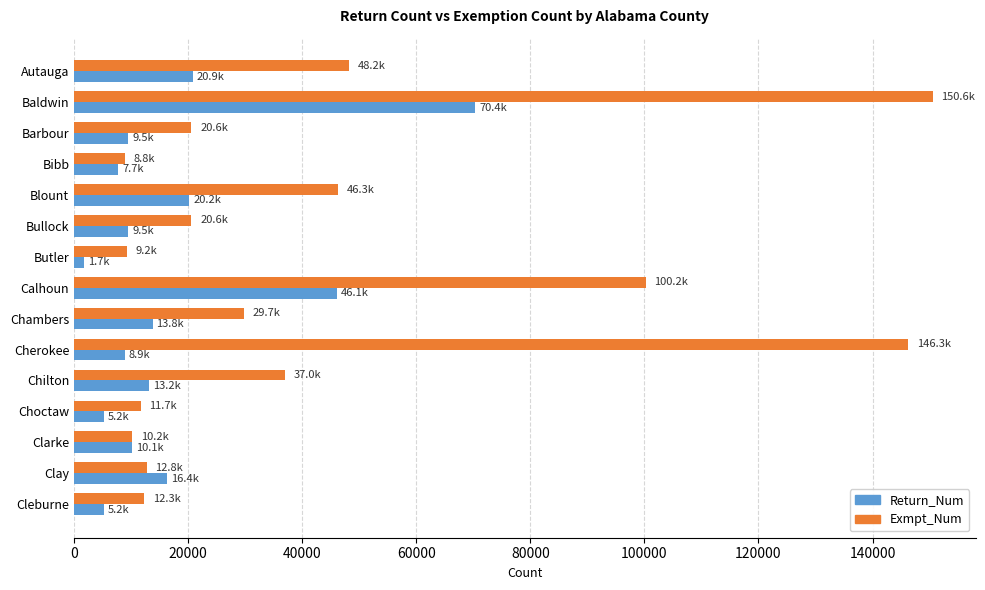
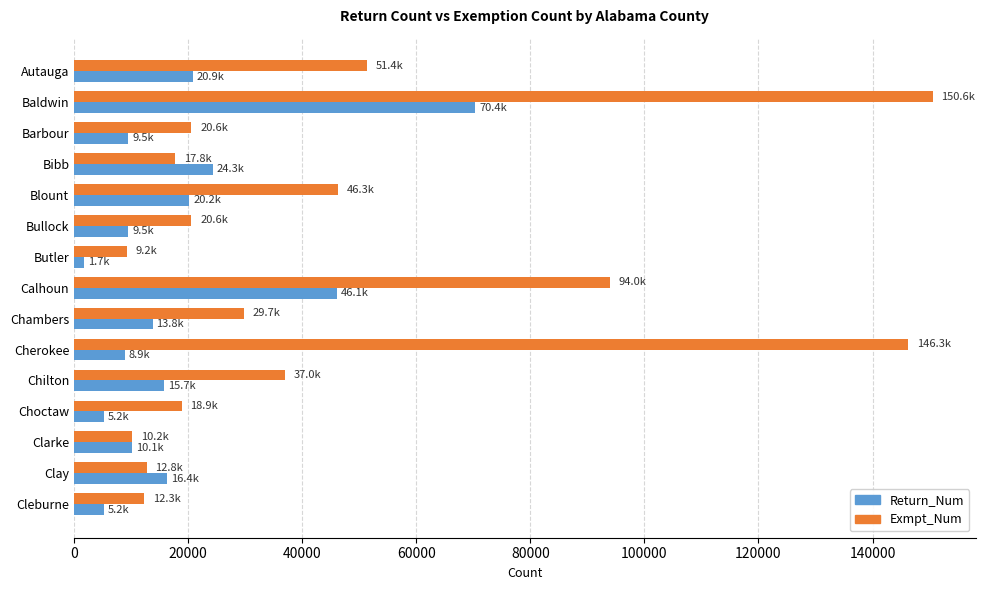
  {
    "Return_Num": {
      "Autauga": "20.9k",
      "Baldwin": "70.4k",
      "Barbour": "9.5k",
-     "Bibb": "7.7k",
+     "Bibb": "24.3k",
      "Blount": "20.2k",
      "Bullock": "9.5k",
      "Butler": "1.7k",
      "Calhoun": "46.1k",
      "Chambers": "13.8k",
      "Cherokee": "8.9k",
-     "Chilton": "13.2k",
+     "Chilton": "15.7k",
      "Choctaw": "5.2k",
      "Clarke": "10.1k",
      "Clay": "16.4k",
      "Cleburne": "5.2k"
    },
    "Exmpt_Num": {
-     "Autauga": "48.2k",
+     "Autauga": "51.4k",
      "Baldwin": "150.6k",
      "Barbour": "20.6k",
-     "Bibb": "8.8k",
+     "Bibb": "17.8k",
      "Blount": "46.3k",
      "Bullock": "20.6k",
      "Butler": "9.2k",
-     "Calhoun": "100.2k",
+     "Calhoun": "94.0k",
      "Chambers": "29.7k",
      "Cherokee": "146.3k",
      "Chilton": "37.0k",
-     "Choctaw": "11.7k",
+     "Choctaw": "18.9k",
      "Clarke": "10.2k",
      "Clay": "12.8k",
      "Cleburne": "12.3k"
    }
  }
